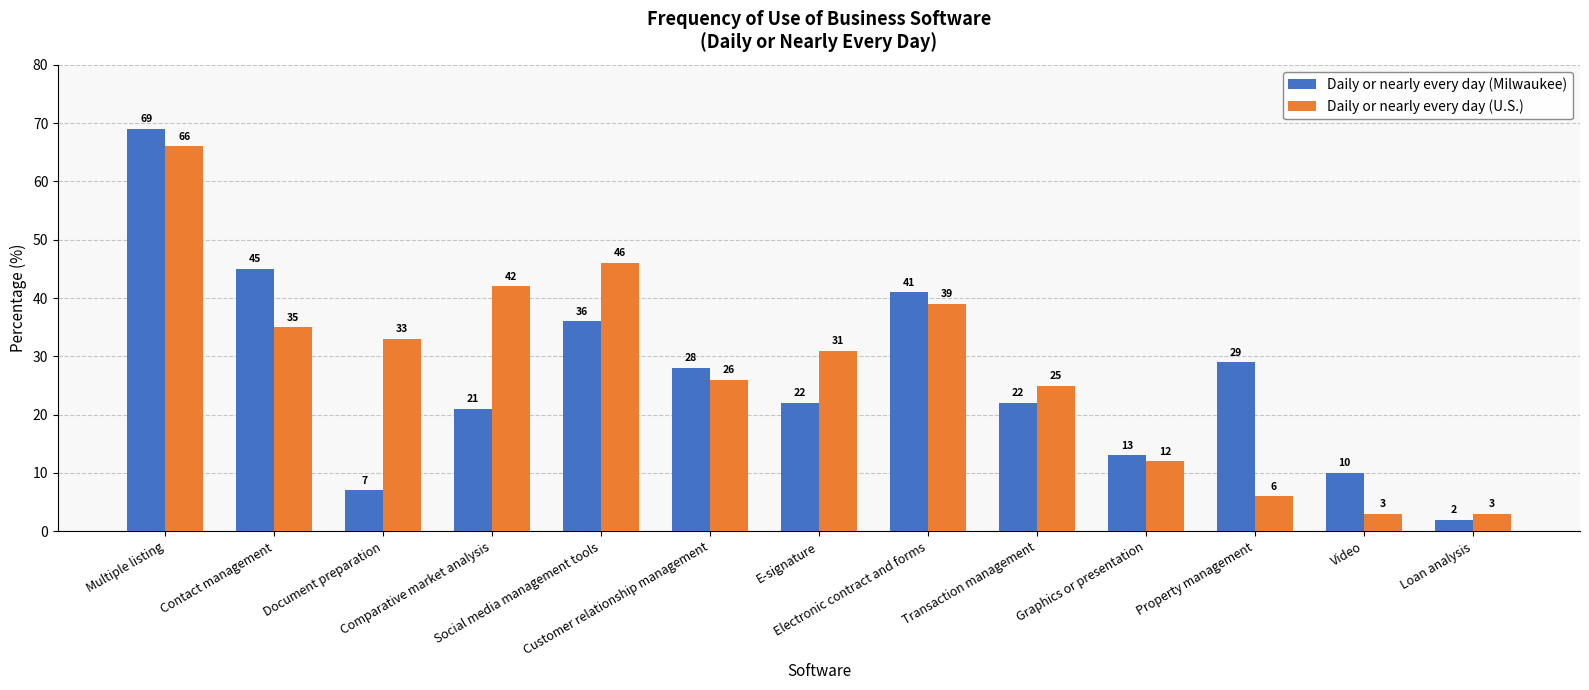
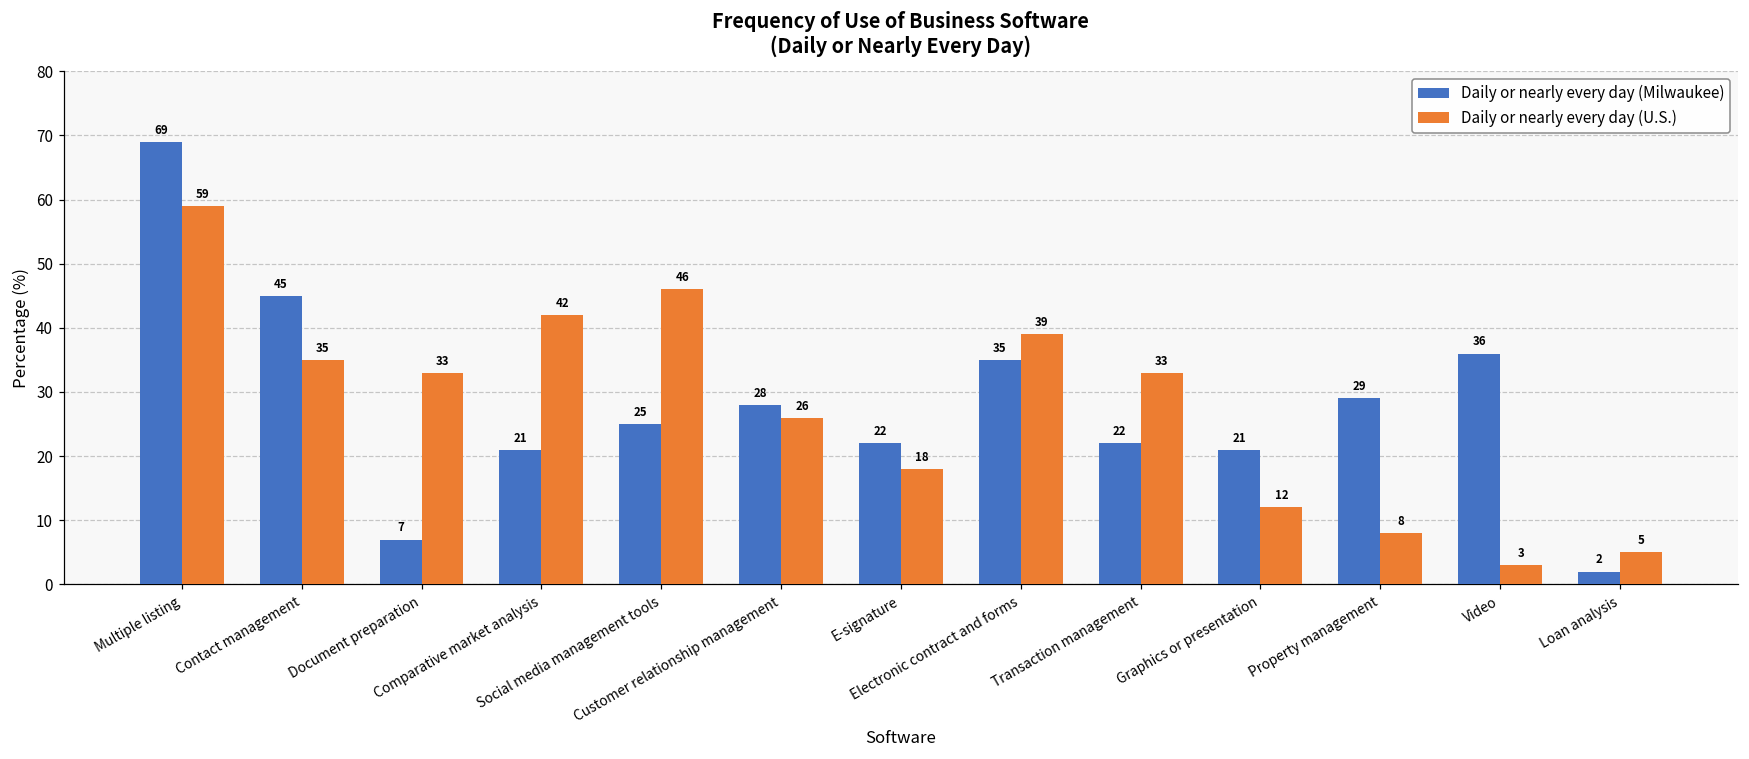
  {
    "Daily or nearly every day (Milwaukee)": {
      "Multiple listing": 69,
      "Contact management": 45,
      "Document preparation": 7,
      "Comparative market analysis": 21,
-     "Social media management tools": 36,
+     "Social media management tools": 25,
      "Customer relationship management": 28,
      "E-signature": 22,
-     "Electronic contract and forms": 41,
+     "Electronic contract and forms": 35,
      "Transaction management": 22,
-     "Graphics or presentation": 13,
+     "Graphics or presentation": 21,
      "Property management": 29,
-     "Video": 10,
+     "Video": 36,
      "Loan analysis": 2
    },
    "Daily or nearly every day (U.S.)": {
-     "Multiple listing": 66,
+     "Multiple listing": 59,
      "Contact management": 35,
      "Document preparation": 33,
      "Comparative market analysis": 42,
      "Social media management tools": 46,
      "Customer relationship management": 26,
-     "E-signature": 31,
+     "E-signature": 18,
      "Electronic contract and forms": 39,
-     "Transaction management": 25,
+     "Transaction management": 33,
      "Graphics or presentation": 12,
-     "Property management": 6,
+     "Property management": 8,
      "Video": 3,
-     "Loan analysis": 3
+     "Loan analysis": 5
    }
  }
